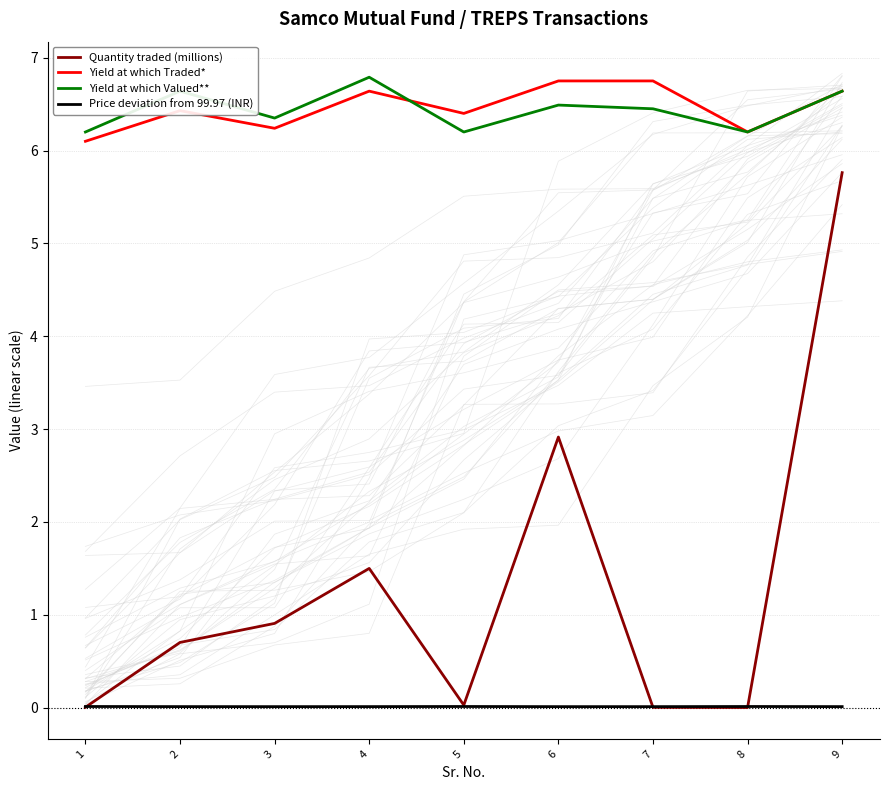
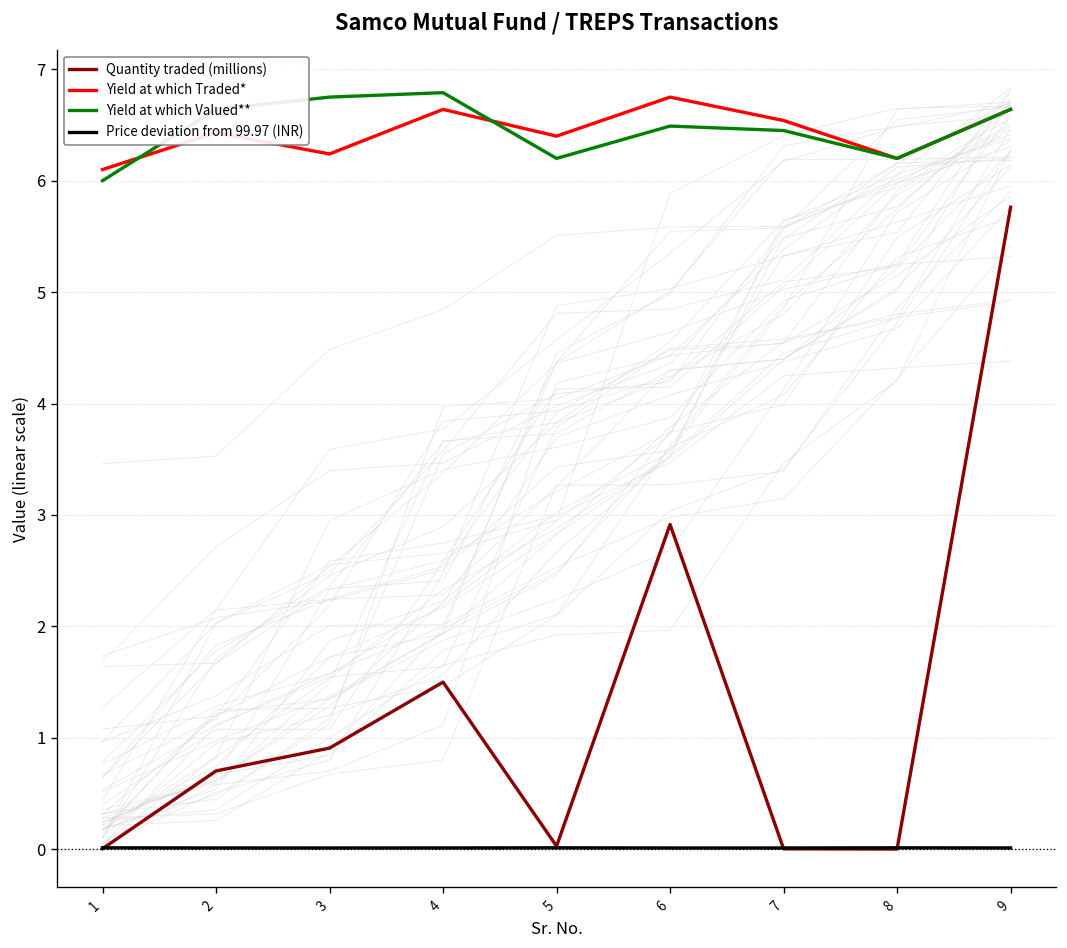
  {
    "Quantity traded (millions)": {
      "2": 0.7,
      "3": 0.9,
      "4": 1.5,
      "6": 2.9
    },
    "Yield at which Traded*": {
      "1": 6.1,
      "3": 6.2,
      "4": 6.6,
      "5": 6.4,
      "6": 6.8,
-     "7": 6.8
+     "7": 6.5
    },
    "Yield at which Valued**": {
-     "1": 6.2,
-     "3": 6.4,
+     "1": 6.0,
+     "3": 6.8,
      "4": 6.8,
      "5": 6.2,
      "6": 6.5,
      "7": 6.5
    },
    "Price deviation from 99.97 (INR)": {
      "2": 0.0,
      "3": 0.0,
      "4": 0.0,
      "6": 0.0,
      "9": 0.0
    }
  }
